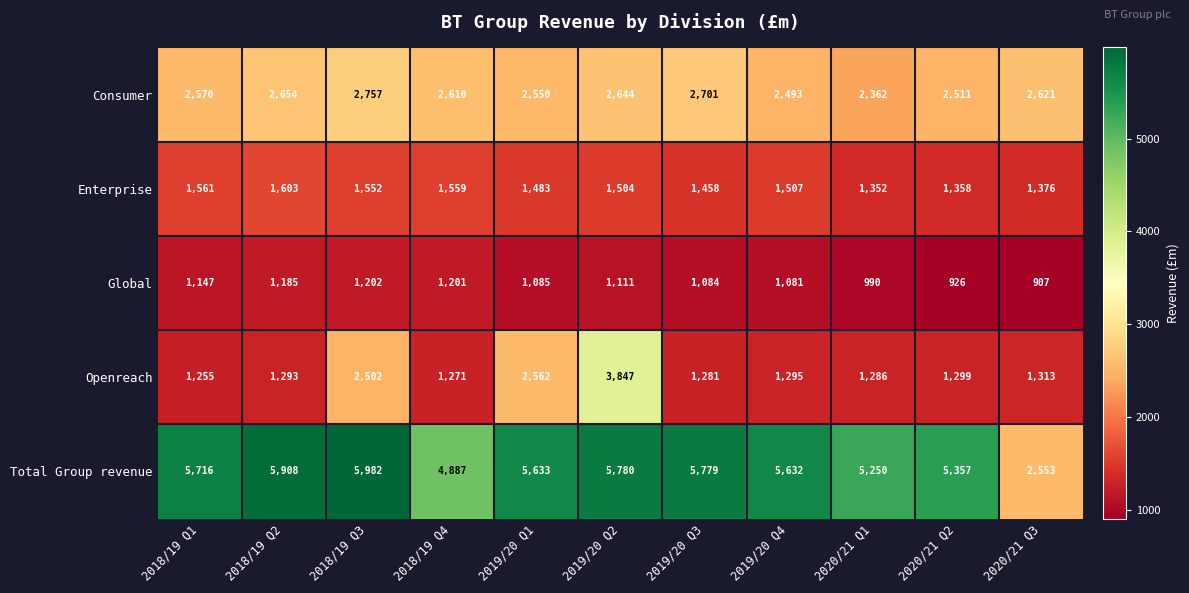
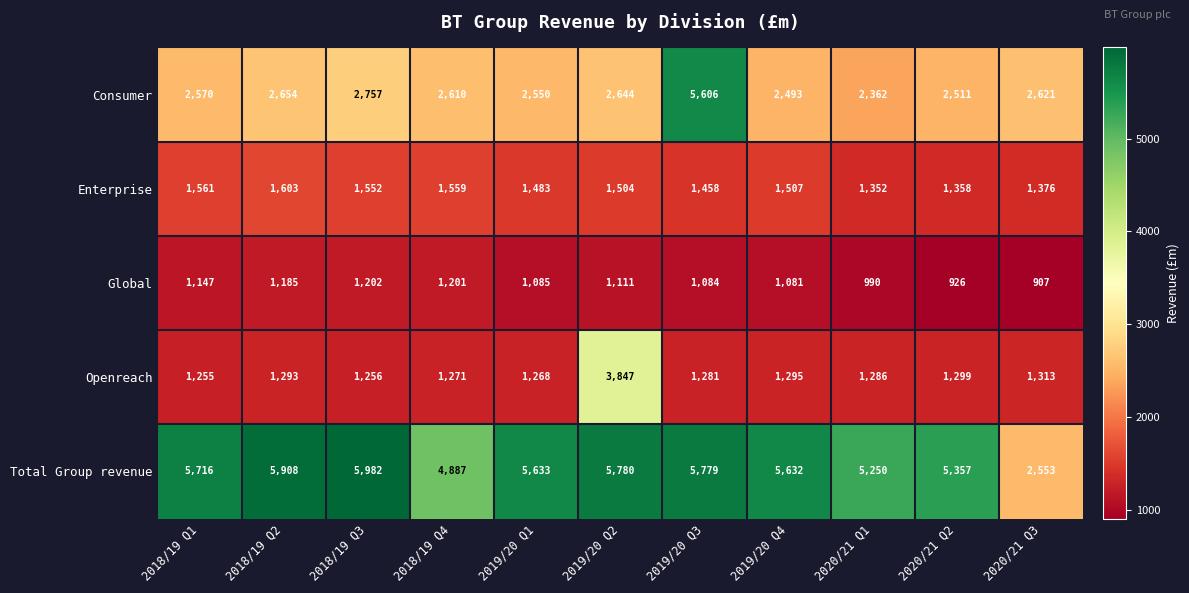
  {
    "Consumer": {
      "2018/19 Q1": "2,570",
      "2018/19 Q2": "2,654",
      "2018/19 Q3": "2,757",
      "2018/19 Q4": "2,610",
      "2019/20 Q1": "2,550",
      "2019/20 Q2": "2,644",
-     "2019/20 Q3": "2,701",
+     "2019/20 Q3": "5,606",
      "2019/20 Q4": "2,493",
      "2020/21 Q1": "2,362",
      "2020/21 Q2": "2,511",
      "2020/21 Q3": "2,621"
    },
    "Enterprise": {
      "2018/19 Q1": "1,561",
      "2018/19 Q2": "1,603",
      "2018/19 Q3": "1,552",
      "2018/19 Q4": "1,559",
      "2019/20 Q1": "1,483",
      "2019/20 Q2": "1,504",
      "2019/20 Q3": "1,458",
      "2019/20 Q4": "1,507",
      "2020/21 Q1": "1,352",
      "2020/21 Q2": "1,358",
      "2020/21 Q3": "1,376"
    },
    "Global": {
      "2018/19 Q1": "1,147",
      "2018/19 Q2": "1,185",
      "2018/19 Q3": "1,202",
      "2018/19 Q4": "1,201",
      "2019/20 Q1": "1,085",
      "2019/20 Q2": "1,111",
      "2019/20 Q3": "1,084",
      "2019/20 Q4": "1,081",
      "2020/21 Q1": "990",
      "2020/21 Q2": "926",
      "2020/21 Q3": "907"
    },
    "Openreach": {
      "2018/19 Q1": "1,255",
      "2018/19 Q2": "1,293",
-     "2018/19 Q3": "2,502",
+     "2018/19 Q3": "1,256",
      "2018/19 Q4": "1,271",
-     "2019/20 Q1": "2,562",
+     "2019/20 Q1": "1,268",
      "2019/20 Q2": "3,847",
      "2019/20 Q3": "1,281",
      "2019/20 Q4": "1,295",
      "2020/21 Q1": "1,286",
      "2020/21 Q2": "1,299",
      "2020/21 Q3": "1,313"
    },
    "Total Group revenue": {
      "2018/19 Q1": "5,716",
      "2018/19 Q2": "5,908",
      "2018/19 Q3": "5,982",
      "2018/19 Q4": "4,887",
      "2019/20 Q1": "5,633",
      "2019/20 Q2": "5,780",
      "2019/20 Q3": "5,779",
      "2019/20 Q4": "5,632",
      "2020/21 Q1": "5,250",
      "2020/21 Q2": "5,357",
      "2020/21 Q3": "2,553"
    }
  }
